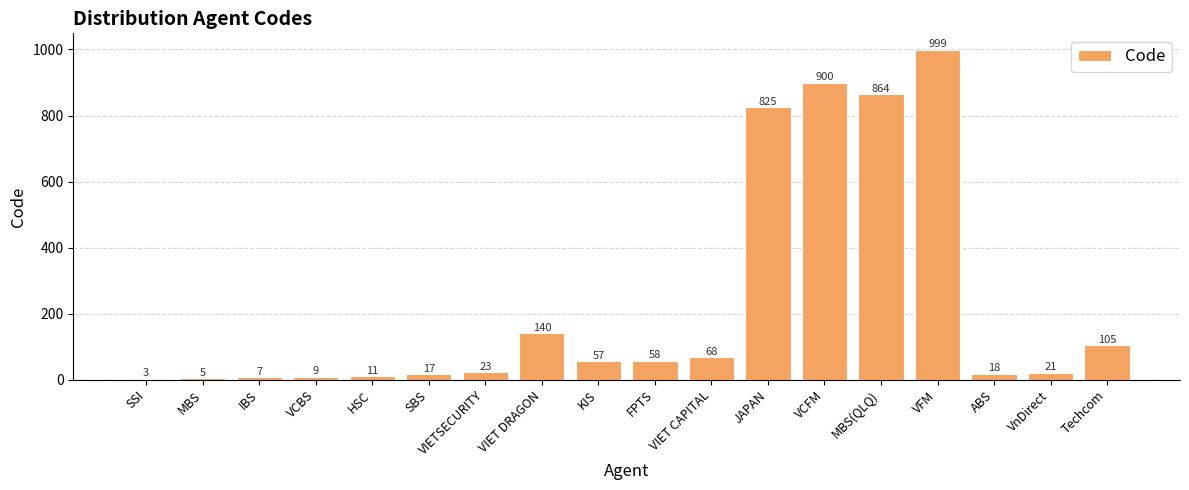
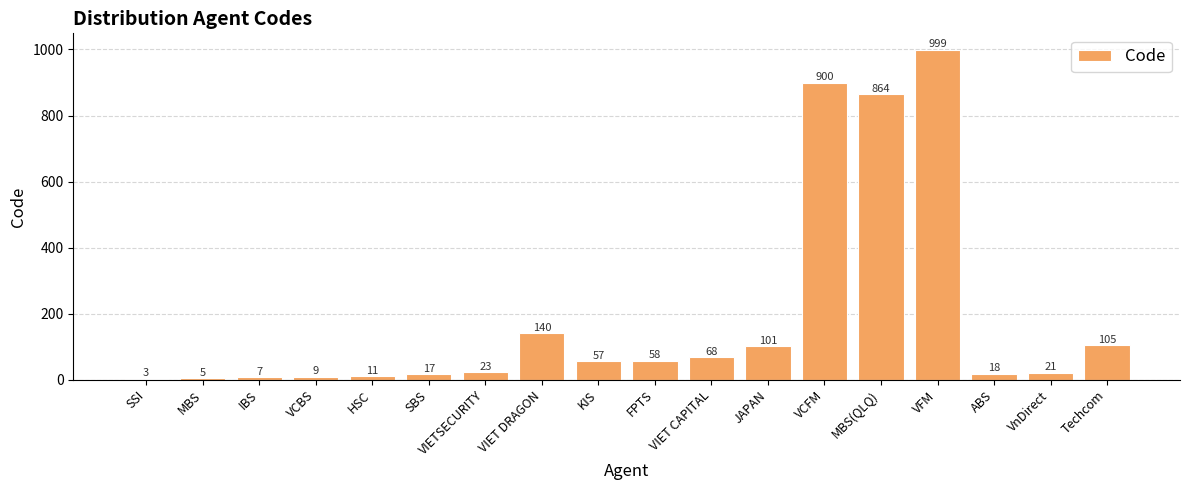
  {
    "SSI": 3,
    "MBS": 5,
    "IBS": 7,
    "VCBS": 9,
    "HSC": 11,
    "SBS": 17,
    "VIETSECURITY": 23,
    "VIET DRAGON": 140,
    "KIS": 57,
    "FPTS": 58,
    "VIET CAPITAL": 68,
-   "JAPAN": 825,
+   "JAPAN": 101,
    "VCFM": 900,
    "MBS(QLQ)": 864,
    "VFM": 999,
    "ABS": 18,
    "VnDirect": 21,
    "Techcom": 105
  }
